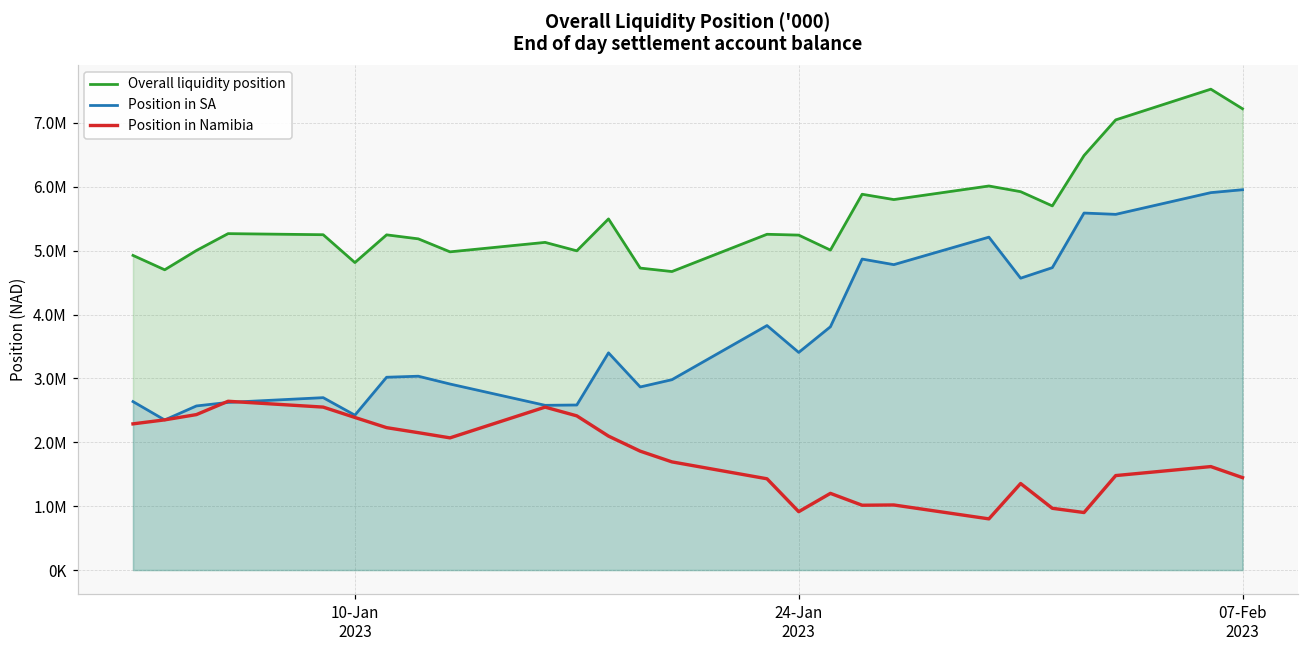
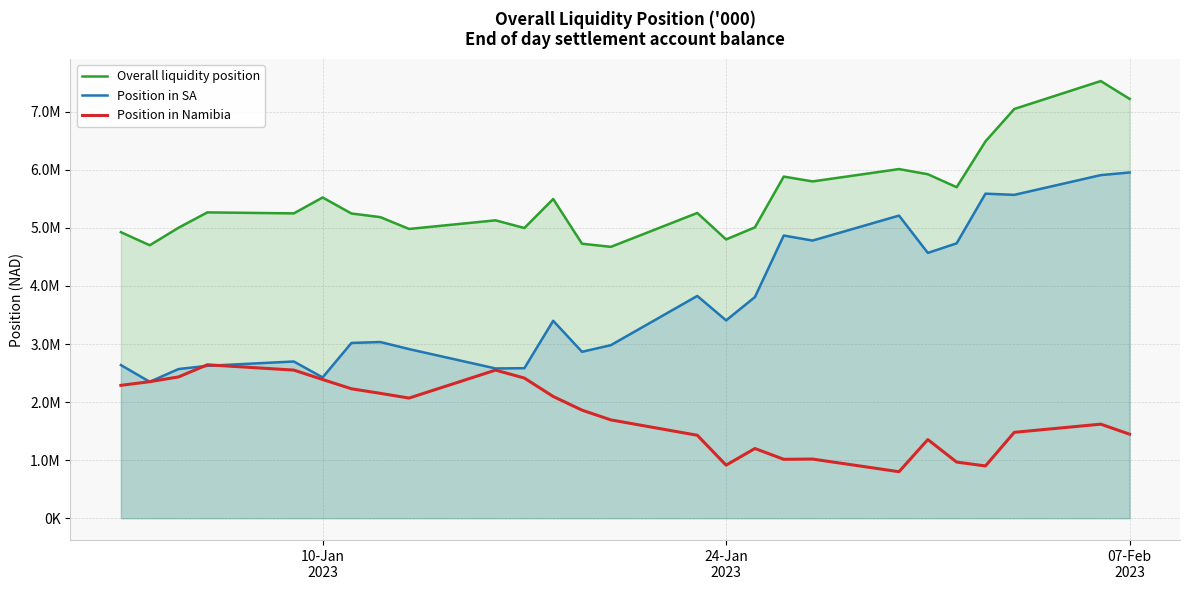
  {
    "Overall liquidity position": {
-     "10-Jan 2023": 4800000,
-     "24-Jan 2023": 5200000,
+     "10-Jan 2023": 5500000,
+     "24-Jan 2023": 4800000,
      "07-Feb 2023": 7200000
    },
    "Position in SA": {
      "24-Jan 2023": 3400000,
      "07-Feb 2023": 6000000
    },
    "Position in Namibia": {
      "24-Jan 2023": 900000,
      "07-Feb 2023": 1400000
    }
  }
